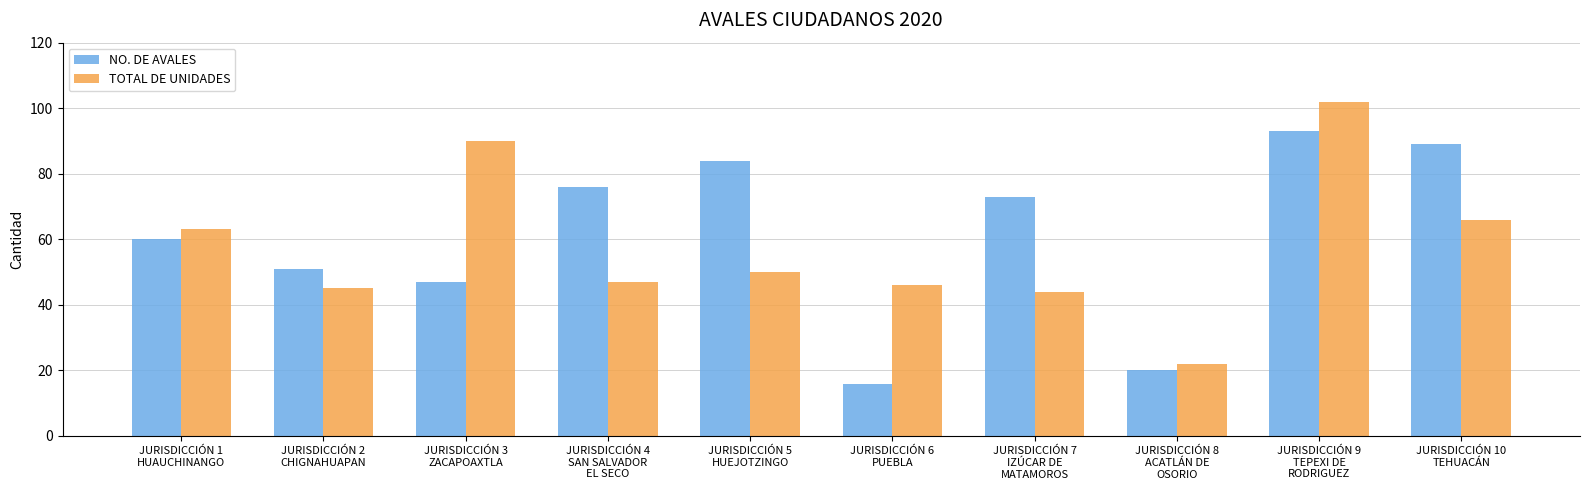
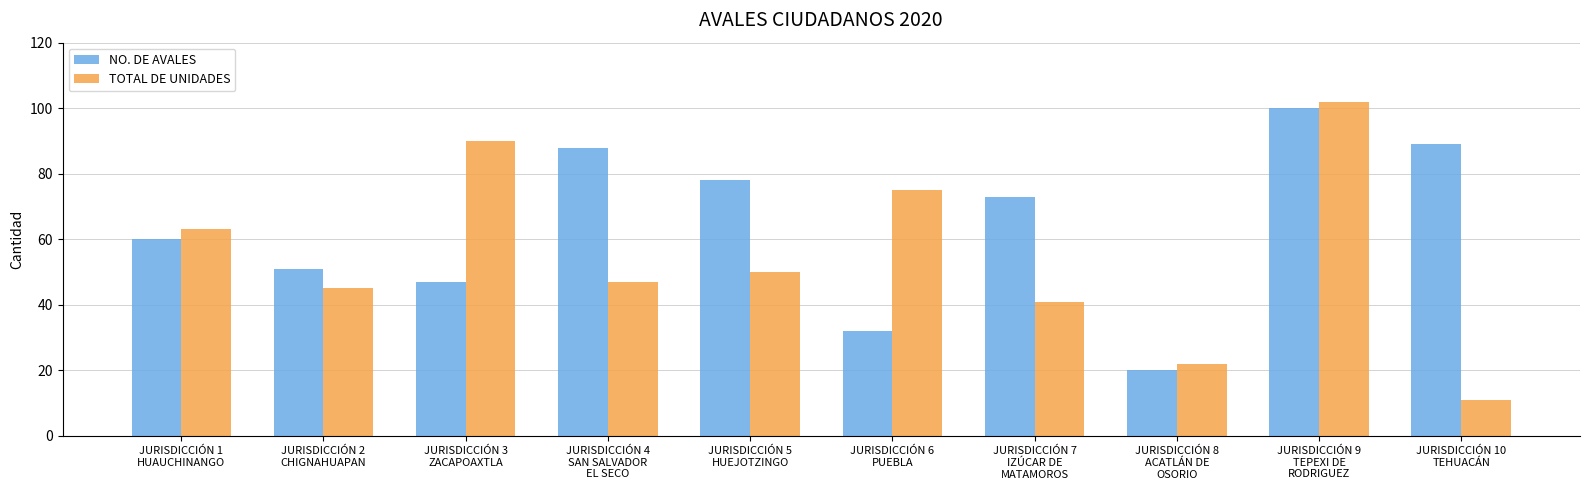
  {
    "NO. DE AVALES": {
      "JURISDICCIÓN 1 HUAUCHINANGO": 60,
      "JURISDICCIÓN 2 CHIGNAHUAPAN": 51,
      "JURISDICCIÓN 3 ZACAPOAXTLA": 47,
-     "JURISDICCIÓN 4 SAN SALVADOR EL SECO": 76,
-     "JURISDICCIÓN 5 HUEJOTZINGO": 84,
-     "JURISDICCIÓN 6 PUEBLA": 16,
+     "JURISDICCIÓN 4 SAN SALVADOR EL SECO": 88,
+     "JURISDICCIÓN 5 HUEJOTZINGO": 78,
+     "JURISDICCIÓN 6 PUEBLA": 32,
      "JURISDICCIÓN 7 IZÚCAR DE MATAMOROS": 73,
      "JURISDICCIÓN 8 ACATLÁN DE OSORIO": 20,
-     "JURISDICCIÓN 9 TEPEXI DE RODRIGUEZ": 93,
+     "JURISDICCIÓN 9 TEPEXI DE RODRIGUEZ": 100,
      "JURISDICCIÓN 10 TEHUACÁN": 89
    },
    "TOTAL DE UNIDADES": {
      "JURISDICCIÓN 1 HUAUCHINANGO": 63,
      "JURISDICCIÓN 2 CHIGNAHUAPAN": 45,
      "JURISDICCIÓN 3 ZACAPOAXTLA": 90,
      "JURISDICCIÓN 4 SAN SALVADOR EL SECO": 47,
      "JURISDICCIÓN 5 HUEJOTZINGO": 50,
-     "JURISDICCIÓN 6 PUEBLA": 46,
-     "JURISDICCIÓN 7 IZÚCAR DE MATAMOROS": 44,
+     "JURISDICCIÓN 6 PUEBLA": 75,
+     "JURISDICCIÓN 7 IZÚCAR DE MATAMOROS": 41,
      "JURISDICCIÓN 8 ACATLÁN DE OSORIO": 22,
      "JURISDICCIÓN 9 TEPEXI DE RODRIGUEZ": 102,
-     "JURISDICCIÓN 10 TEHUACÁN": 66
+     "JURISDICCIÓN 10 TEHUACÁN": 11
    }
  }
